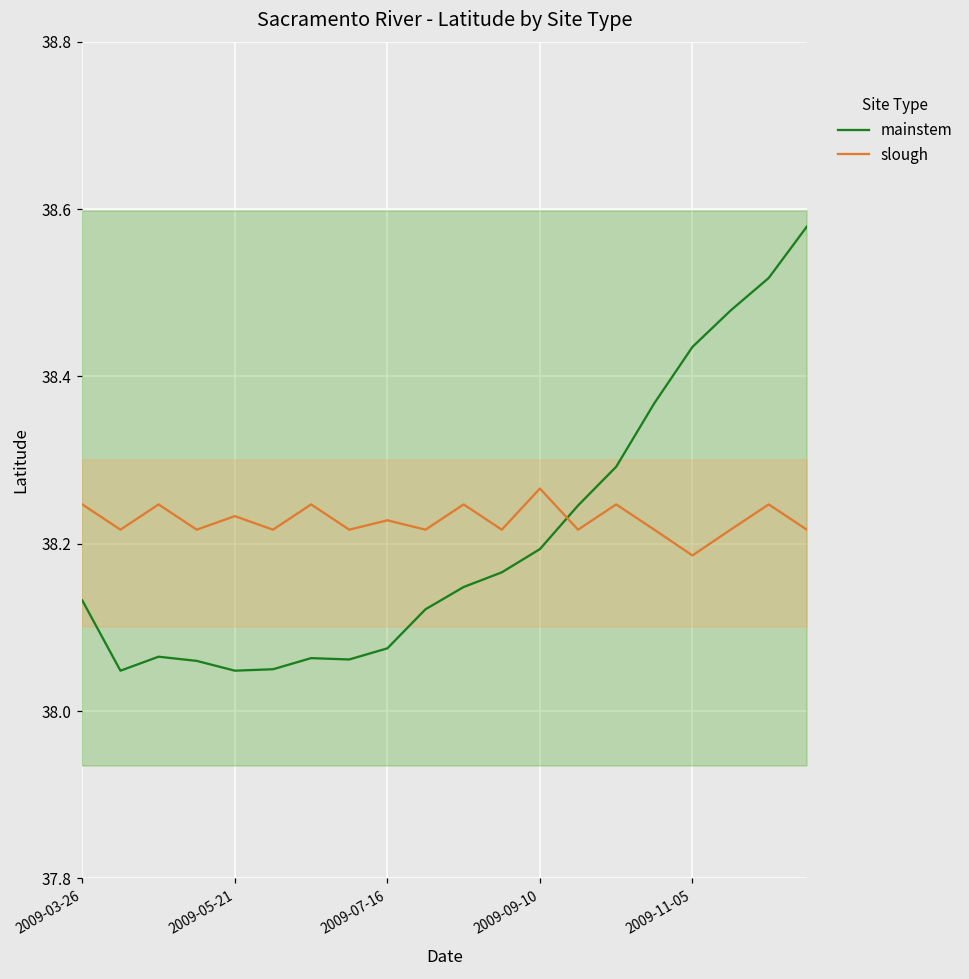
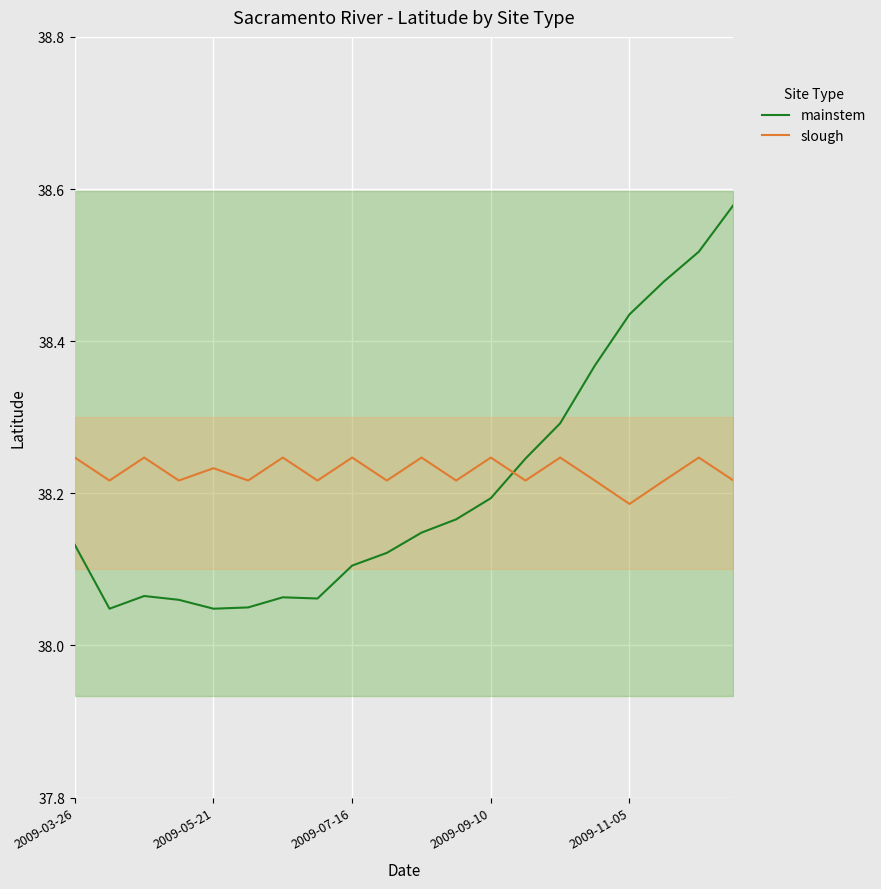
  {
    "mainstem": {
      "2009-03-26": 38.13,
      "2009-05-21": 38.05,
-     "2009-07-16": 38.08,
+     "2009-07-16": 38.11,
      "2009-09-10": 38.19,
      "2009-11-05": 38.44
    },
    "slough": {
      "2009-03-26": 38.25,
      "2009-05-21": 38.23,
-     "2009-07-16": 38.23,
-     "2009-09-10": 38.27,
+     "2009-07-16": 38.25,
+     "2009-09-10": 38.25,
      "2009-11-05": 38.19
    }
  }
